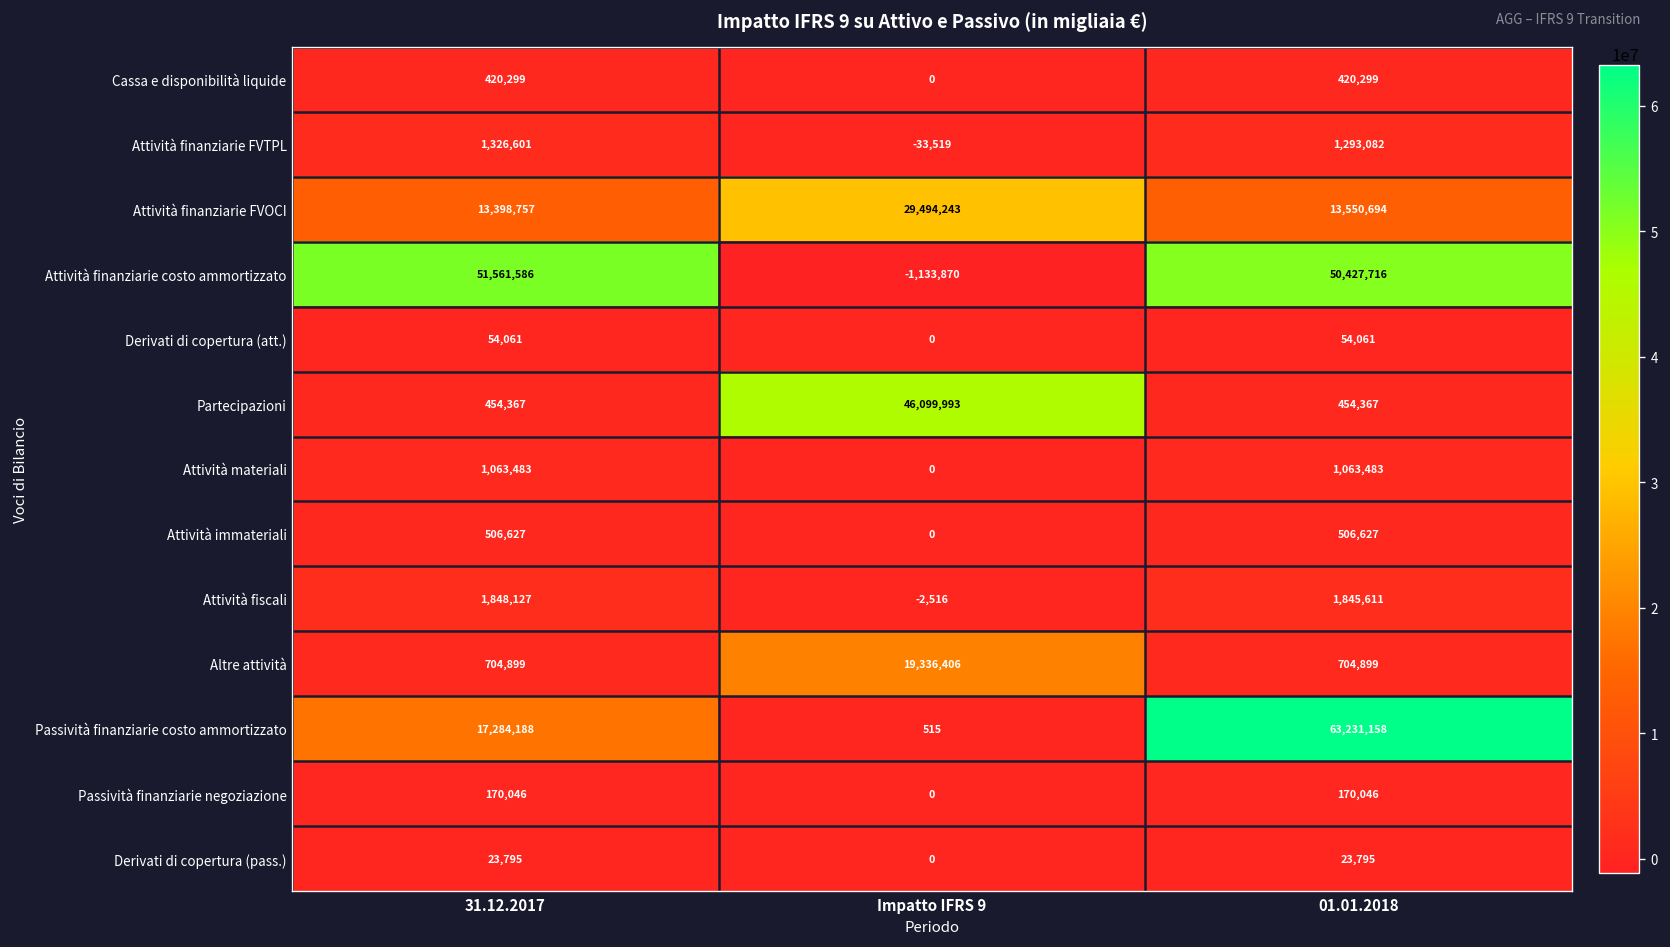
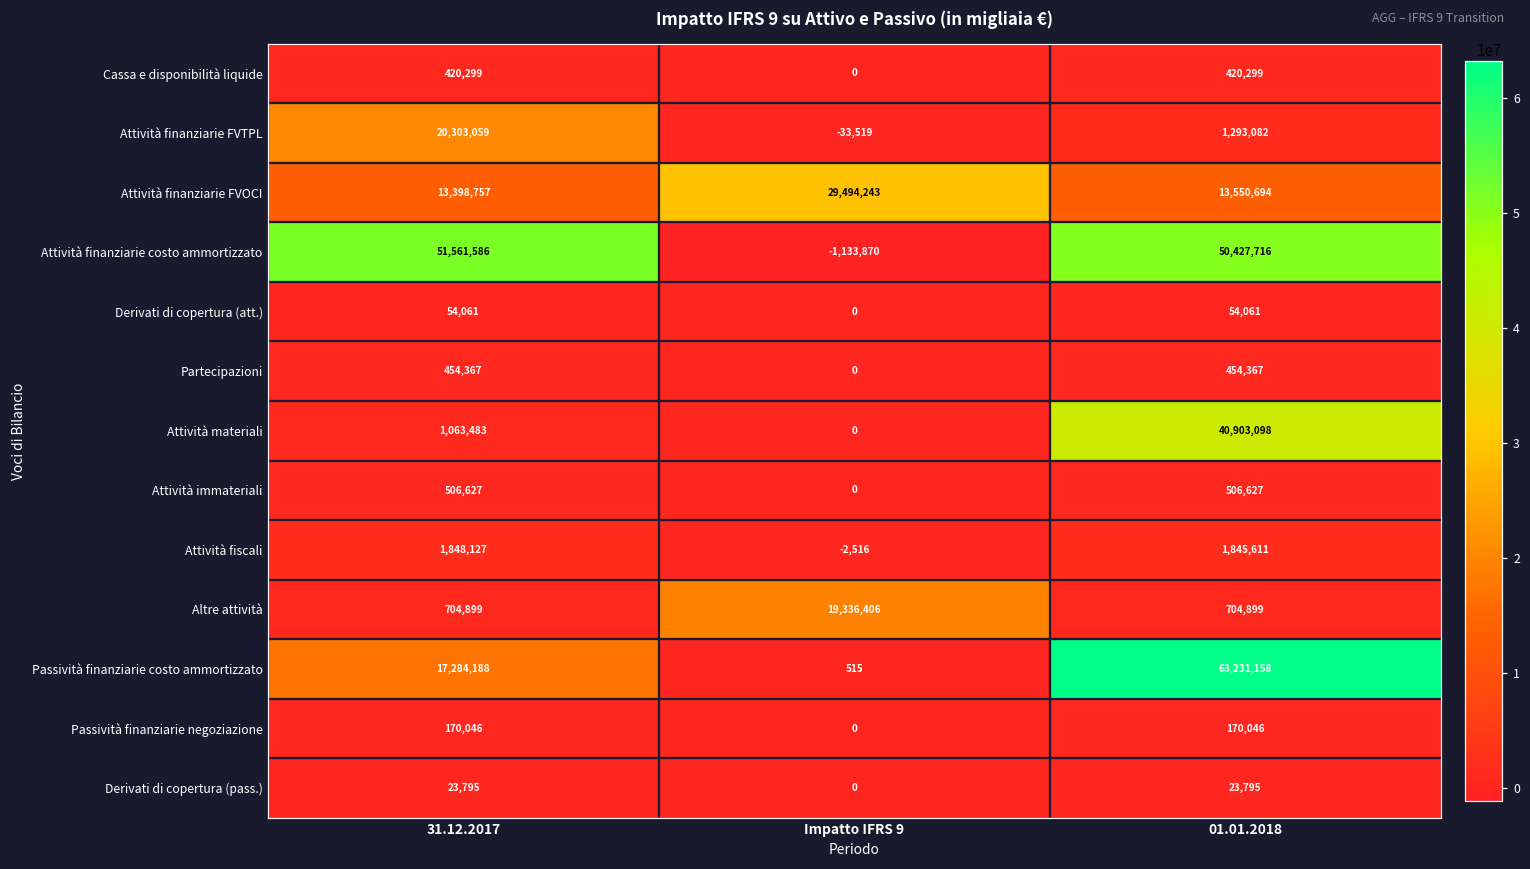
  {
    "Cassa e disponibilità liquide": {
      "31.12.2017": "420,299",
      "Impatto IFRS 9": "0",
      "01.01.2018": "420,299"
    },
    "Attività finanziarie FVTPL": {
-     "31.12.2017": "1,326,601",
+     "31.12.2017": "20,303,059",
      "Impatto IFRS 9": "-33,519",
      "01.01.2018": "1,293,082"
    },
    "Attività finanziarie FVOCI": {
      "31.12.2017": "13,398,757",
      "Impatto IFRS 9": "29,494,243",
      "01.01.2018": "13,550,694"
    },
    "Attività finanziarie costo ammortizzato": {
      "31.12.2017": "51,561,586",
      "Impatto IFRS 9": "-1,133,870",
      "01.01.2018": "50,427,716"
    },
    "Derivati di copertura (att.)": {
      "31.12.2017": "54,061",
      "Impatto IFRS 9": "0",
      "01.01.2018": "54,061"
    },
    "Partecipazioni": {
      "31.12.2017": "454,367",
-     "Impatto IFRS 9": "46,099,993",
+     "Impatto IFRS 9": "0",
      "01.01.2018": "454,367"
    },
    "Attività materiali": {
      "31.12.2017": "1,063,483",
      "Impatto IFRS 9": "0",
-     "01.01.2018": "1,063,483"
+     "01.01.2018": "40,903,098"
    },
    "Attività immateriali": {
      "31.12.2017": "506,627",
      "Impatto IFRS 9": "0",
      "01.01.2018": "506,627"
    },
    "Attività fiscali": {
      "31.12.2017": "1,848,127",
      "Impatto IFRS 9": "-2,516",
      "01.01.2018": "1,845,611"
    },
    "Altre attività": {
      "31.12.2017": "704,899",
      "Impatto IFRS 9": "19,336,406",
      "01.01.2018": "704,899"
    },
    "Passività finanziarie costo ammortizzato": {
      "31.12.2017": "17,284,188",
      "Impatto IFRS 9": "515",
      "01.01.2018": "63,231,158"
    },
    "Passività finanziarie negoziazione": {
      "31.12.2017": "170,046",
      "Impatto IFRS 9": "0",
      "01.01.2018": "170,046"
    },
    "Derivati di copertura (pass.)": {
      "31.12.2017": "23,795",
      "Impatto IFRS 9": "0",
      "01.01.2018": "23,795"
    }
  }
